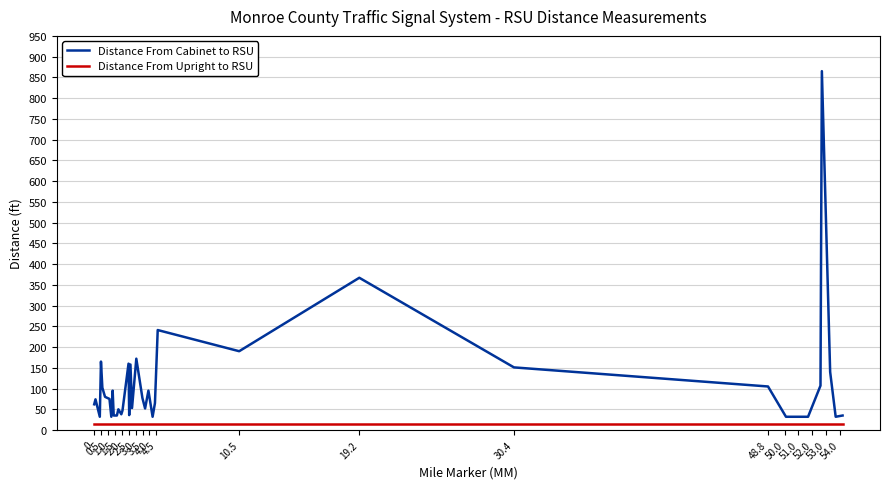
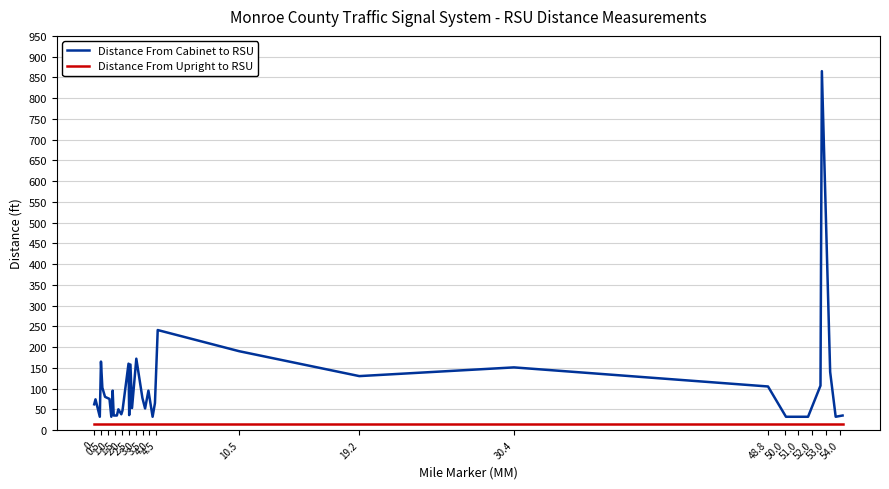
  {
    "Distance From Cabinet to RSU": {
      "0": 60,
      "10.5": 190,
-     "19.2": 370,
+     "19.2": 130,
      "30.4": 150,
      "48.8": 110
    },
    "Distance From Upright to RSU": {
      "0": 20,
      "10.5": 20,
      "19.2": 20,
      "30.4": 20,
      "48.8": 20
    }
  }
